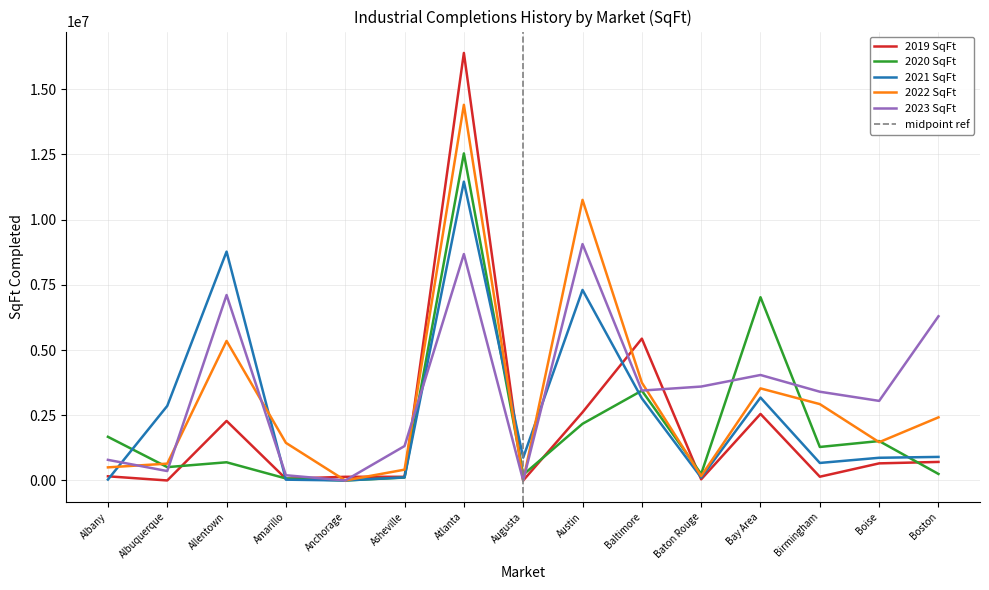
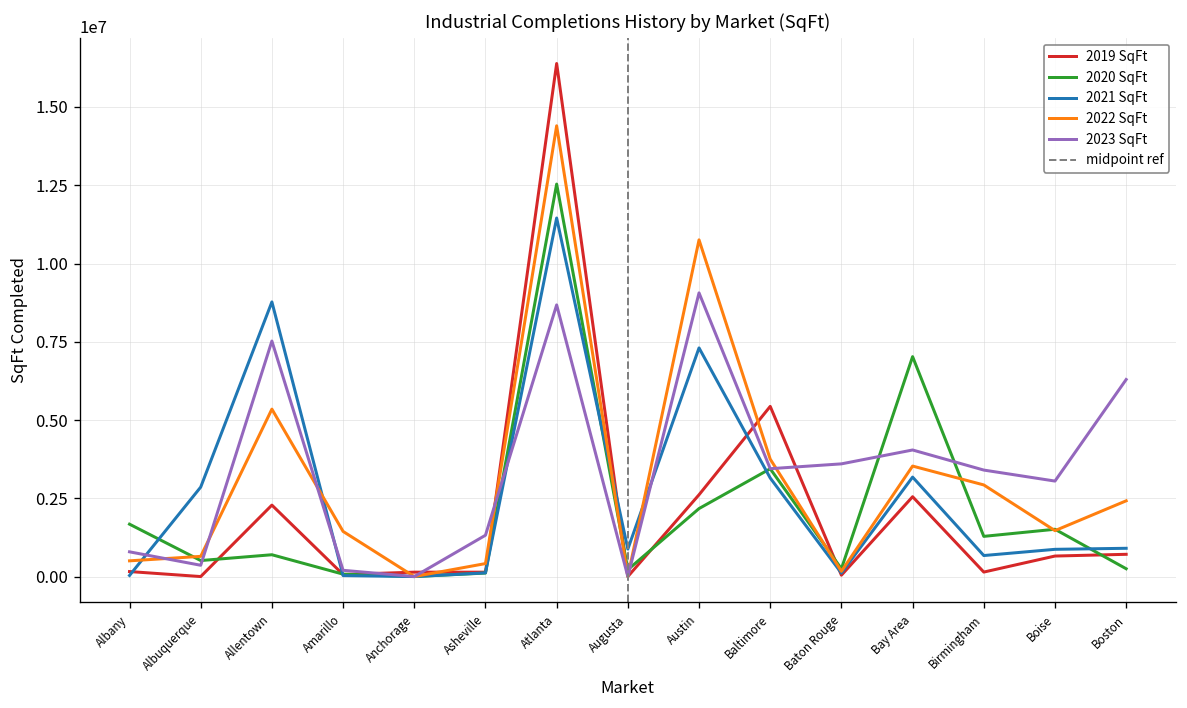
  {
    "2019 SqFt": {
      "Albany": 200000,
      "Albuquerque": 0,
      "Allentown": 2300000,
      "Anchorage": 100000,
      "Atlanta": 16400000,
      "Austin": 2600000,
      "Baltimore": 5400000,
      "Bay Area": 2600000,
      "Birmingham": 100000,
      "Boise": 700000,
      "Boston": 700000
    },
    "2020 SqFt": {
      "Albany": 1700000,
      "Albuquerque": 500000,
      "Allentown": 700000,
      "Atlanta": 12500000,
      "Augusta": 200000,
      "Austin": 2200000,
      "Bay Area": 7000000,
      "Birmingham": 1300000,
      "Boston": 200000
    },
    "2021 SqFt": {
      "Albany": 0,
      "Albuquerque": 2900000,
      "Allentown": 8800000,
      "Atlanta": 11500000,
      "Augusta": 900000,
      "Austin": 7300000,
      "Baltimore": 3100000,
      "Bay Area": 3200000,
      "Birmingham": 700000,
      "Boise": 900000,
      "Boston": 900000
    },
    "2022 SqFt": {
      "Albany": 500000,
      "Albuquerque": 600000,
      "Allentown": 5300000,
      "Amarillo": 1400000,
      "Asheville": 400000,
      "Atlanta": 14400000,
      "Austin": 10800000,
      "Baltimore": 3800000,
      "Bay Area": 3500000,
      "Birmingham": 2900000,
      "Boston": 2400000
    },
    "2023 SqFt": {
      "Albany": 800000,
      "Albuquerque": 400000,
-     "Allentown": 7100000,
+     "Allentown": 7500000,
      "Amarillo": 200000,
      "Asheville": 1300000,
      "Atlanta": 8700000,
      "Austin": 9100000,
      "Baton Rouge": 3600000,
      "Bay Area": 4000000,
      "Birmingham": 3400000,
      "Boise": 3100000,
      "Boston": 6300000
    }
  }
